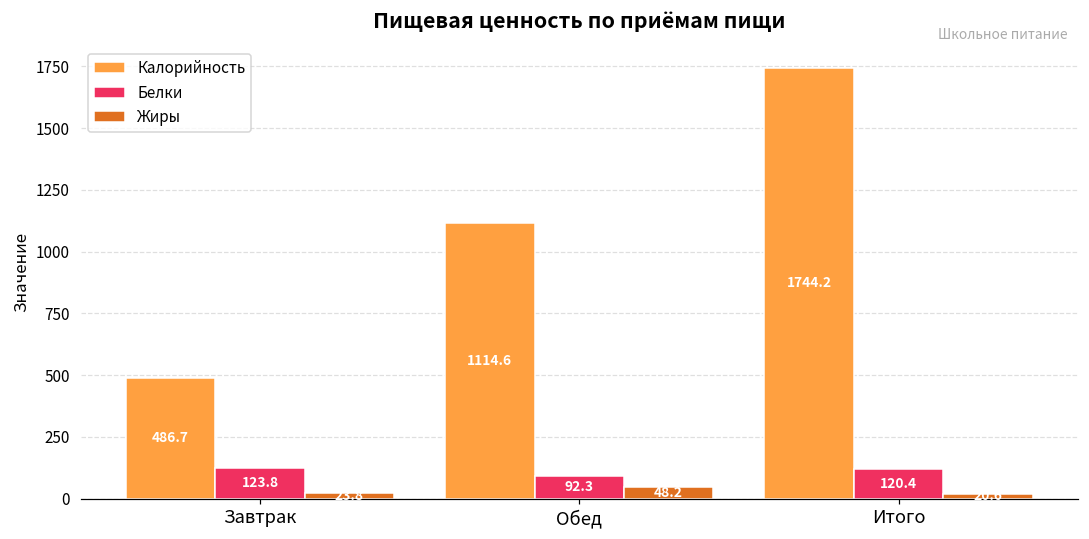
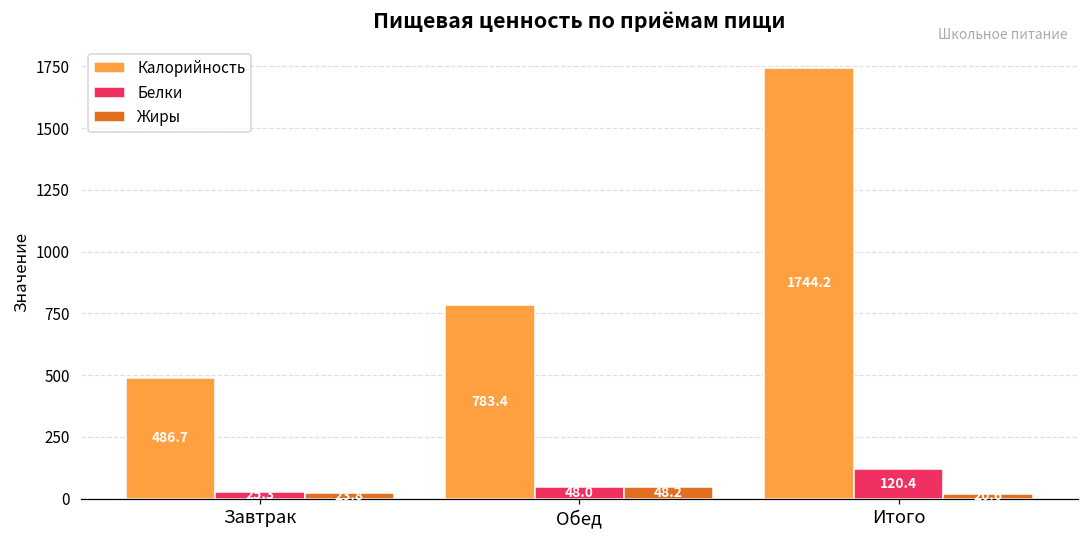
  {
    "Калорийность": {
      "Завтрак": 486.7,
-     "Обед": 1114.6,
+     "Обед": 783.4,
      "Итого": 1744.2
    },
    "Белки": {
-     "Завтрак": 120,
-     "Обед": 92.3,
+     "Завтрак": 30,
+     "Обед": 48.0,
      "Итого": 120.4
    },
    "Жиры": {
      "Обед": 48.2
    }
  }
